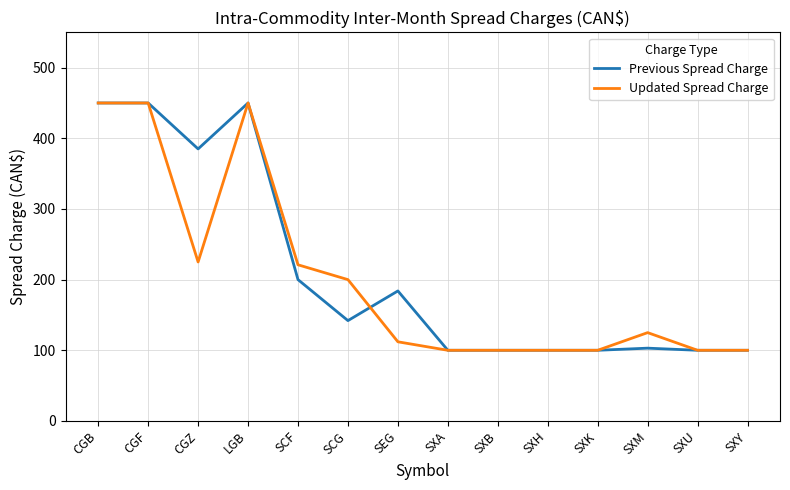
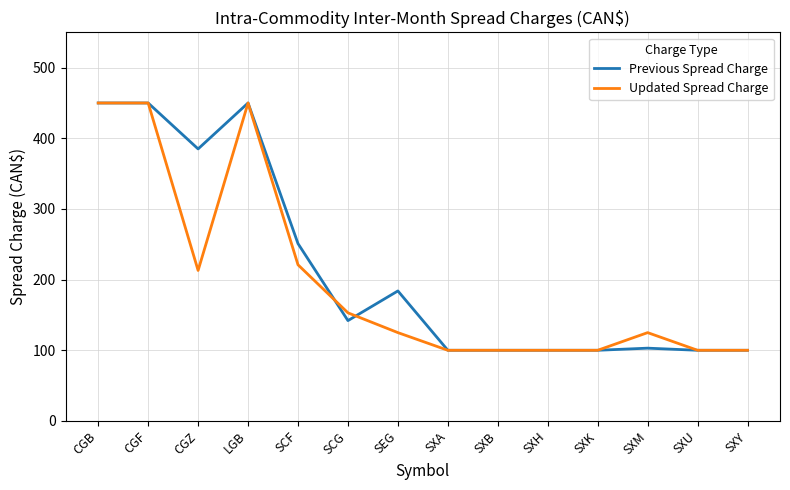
  {
    "Previous Spread Charge": {
      "CGZ": 390,
-     "SCF": 200,
+     "SCF": 250,
      "SCG": 140,
      "SEG": 180,
      "SXM": 100
    },
    "Updated Spread Charge": {
-     "CGZ": 230,
+     "CGZ": 210,
      "SCF": 220,
-     "SCG": 200,
-     "SEG": 110,
+     "SCG": 150,
+     "SEG": 130,
      "SXM": 130
    }
  }
